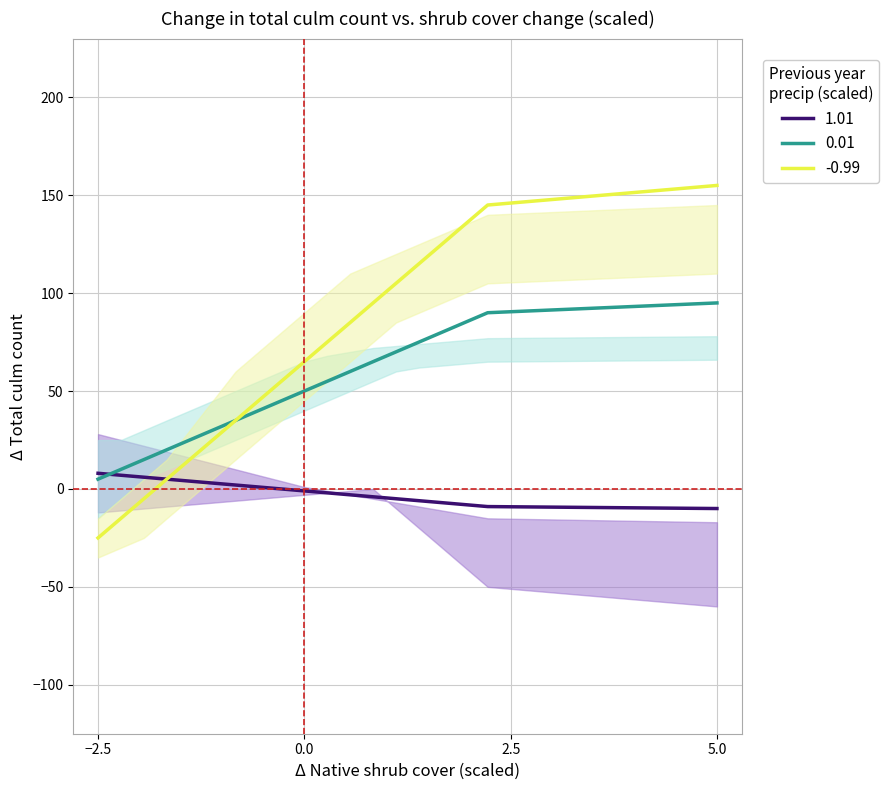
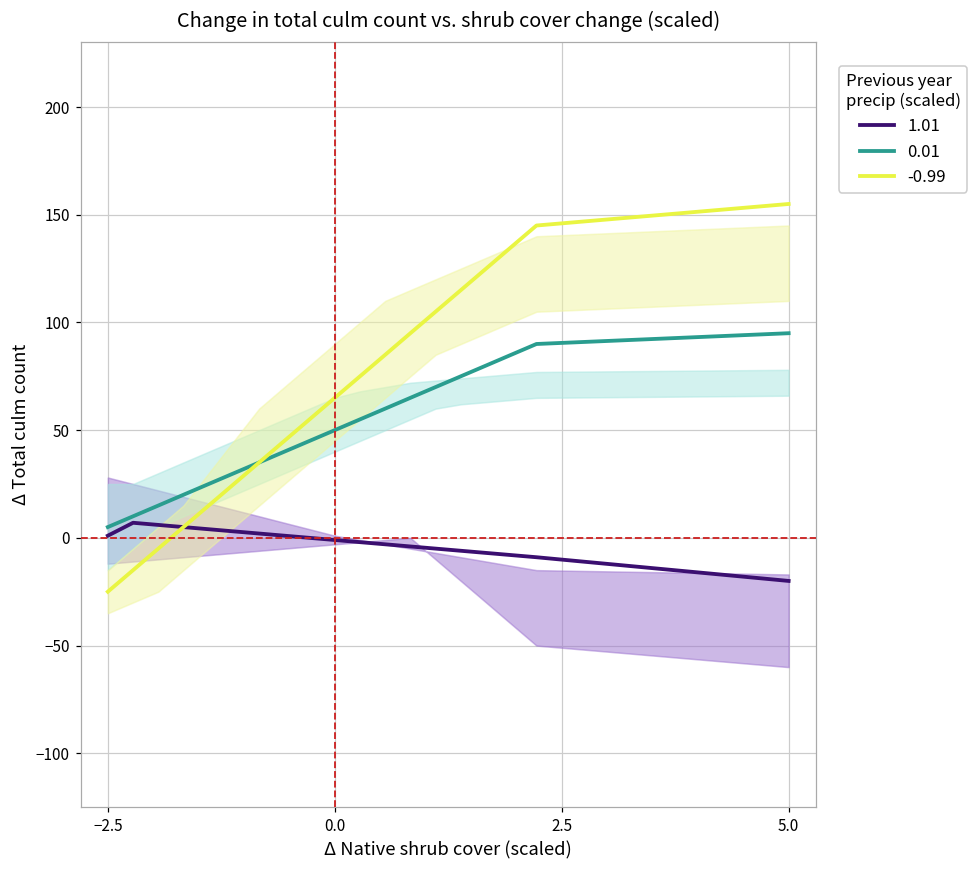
  {
    "1.01": {
-     "−2.5": 8,
+     "−2.5": 1,
      "0.0": -1,
-     "5.0": -10
+     "5.0": -20
    },
    "0.01": {
      "−2.5": 5,
      "0.0": 50,
      "5.0": 95
    },
    "-0.99": {
      "−2.5": -25,
      "5.0": 155
    }
  }
